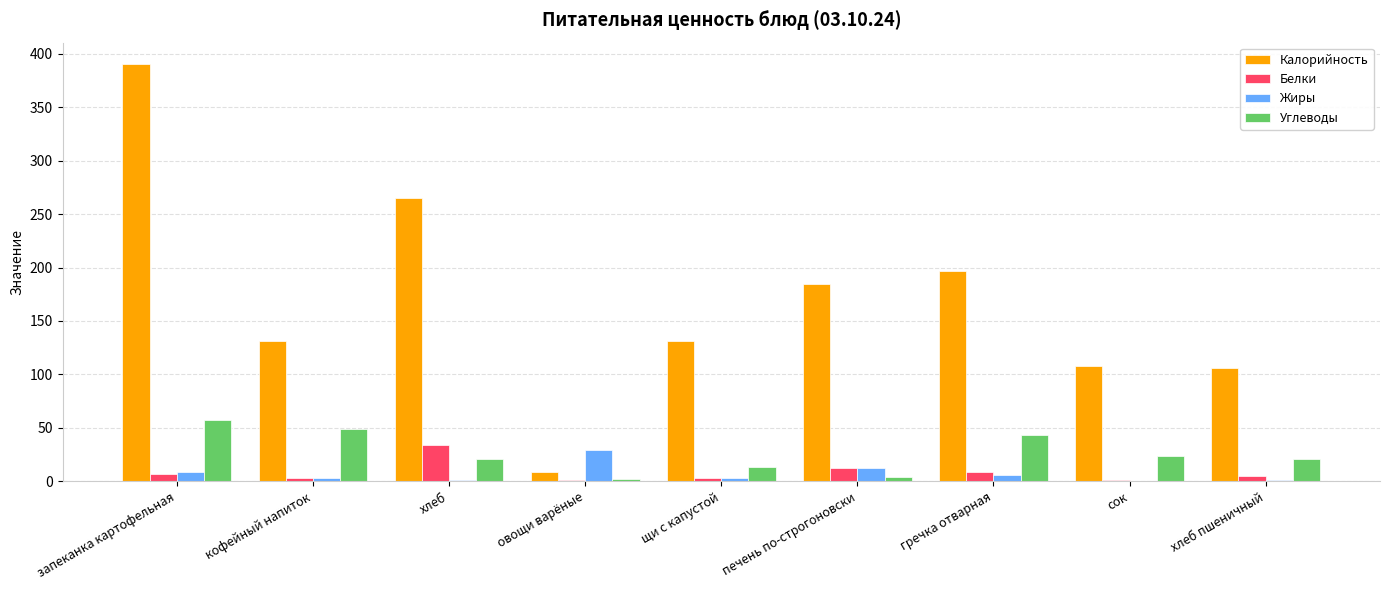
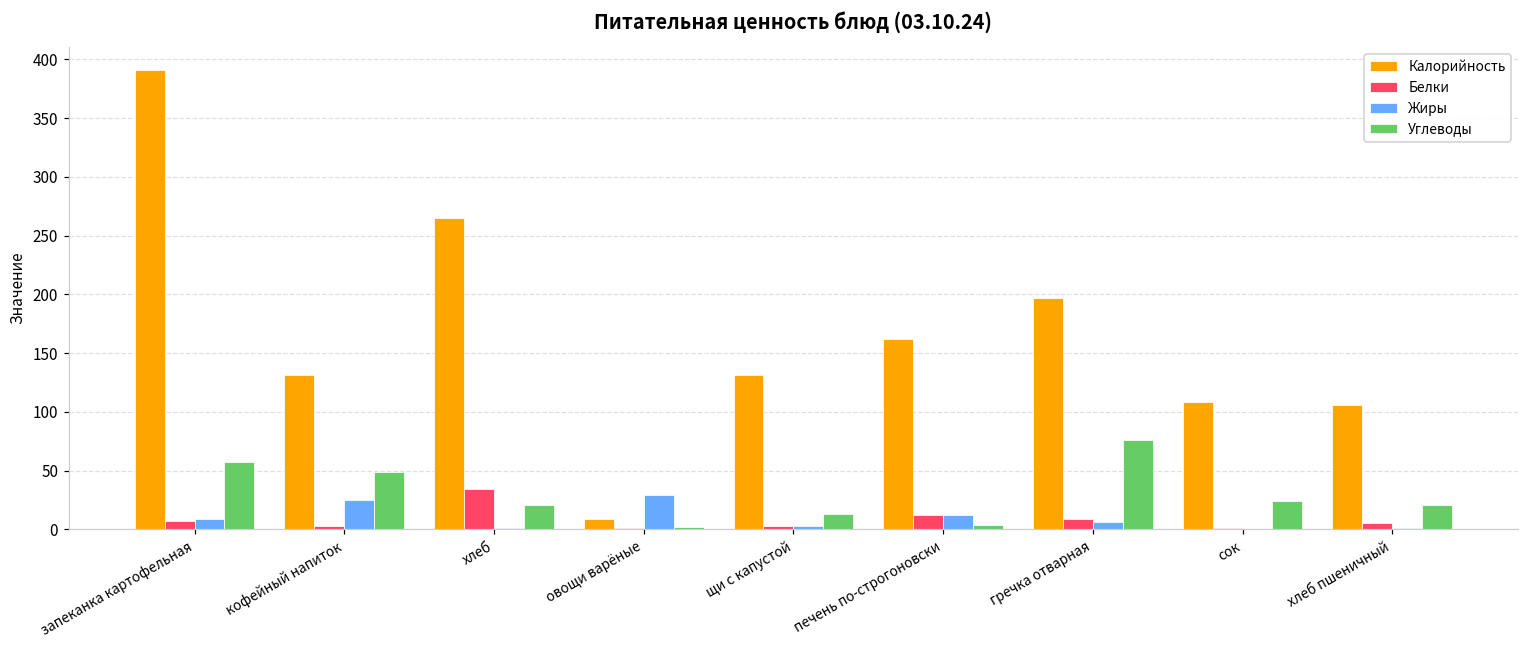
  {
    "Калорийность": {
      "запеканка картофельная": 391,
      "кофейный напиток": 131,
      "хлеб": 265,
      "овощи варёные": 9,
      "щи с капустой": 131,
-     "печень по-строгоновски": 185,
+     "печень по-строгоновски": 162,
      "гречка отварная": 197,
      "сок": 108,
      "хлеб пшеничный": 106
    },
    "Белки": {
      "запеканка картофельная": 7,
      "кофейный напиток": 3,
      "хлеб": 34,
      "щи с капустой": 3,
      "печень по-строгоновски": 12,
      "гречка отварная": 9,
      "хлеб пшеничный": 5
    },
    "Жиры": {
      "запеканка картофельная": 9,
-     "кофейный напиток": 3,
+     "кофейный напиток": 25,
      "овощи варёные": 29,
      "щи с капустой": 3,
      "печень по-строгоновски": 12,
      "гречка отварная": 6,
      "сок": 0
    },
    "Углеводы": {
      "запеканка картофельная": 57,
      "кофейный напиток": 49,
      "хлеб": 21,
      "щи с капустой": 13,
      "печень по-строгоновски": 4,
-     "гречка отварная": 43,
+     "гречка отварная": 76,
      "сок": 24,
      "хлеб пшеничный": 21
    }
  }
